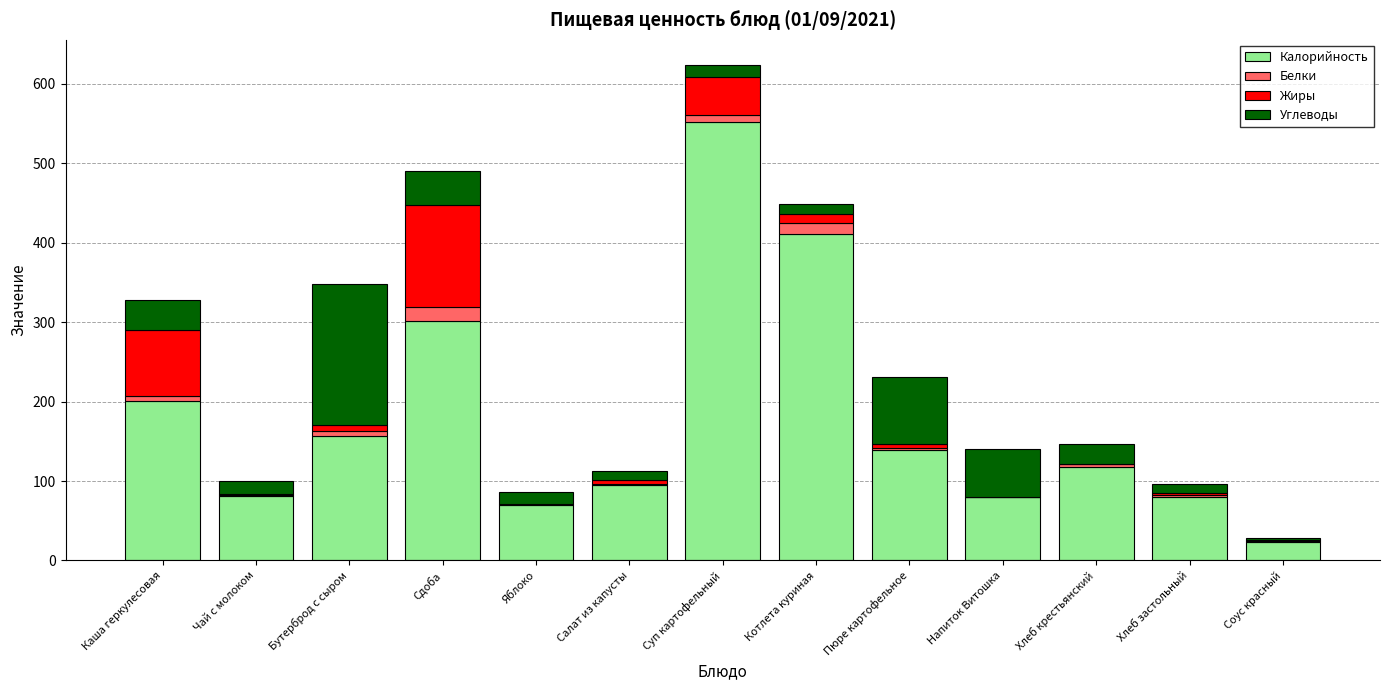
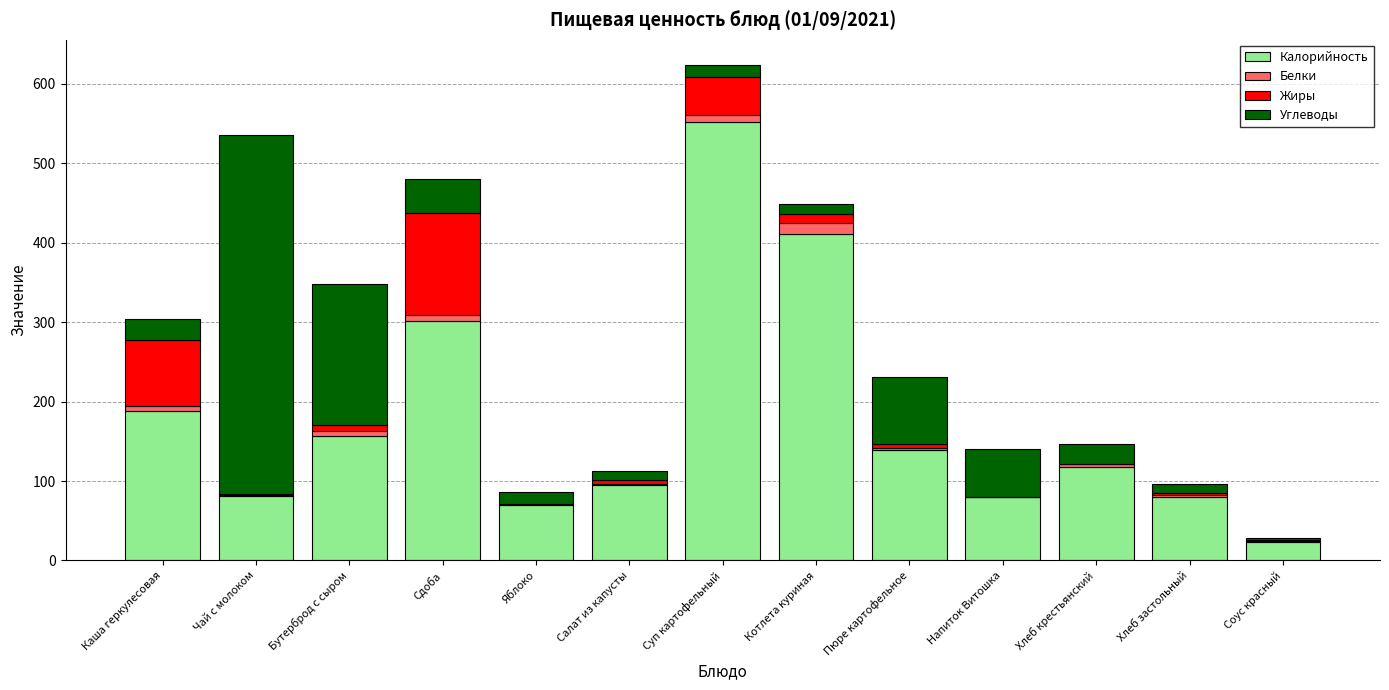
  {
    "Калорийность": {
-     "Каша геркулесовая": 200,
+     "Каша геркулесовая": 190,
      "Чай с молоком": 80,
      "Бутерброд с сыром": 160,
      "Сдоба": 300,
      "Яблоко": 70,
      "Салат из капусты": 100,
      "Суп картофельный": 550,
      "Котлета куриная": 410,
      "Пюре картофельное": 140,
      "Напиток Витошка": 80,
      "Хлеб крестьянский": 120,
      "Хлеб застольный": 80,
      "Соус красный": 20
    },
    "Белки": {
      "Каша геркулесовая": 10,
      "Бутерброд с сыром": 10,
-     "Сдоба": 20,
+     "Сдоба": 10,
      "Суп картофельный": 10,
      "Котлета куриная": 10,
      "Напиток Витошка": 0,
      "Хлеб крестьянский": 0
    },
    "Жиры": {
      "Каша геркулесовая": 80,
      "Бутерброд с сыром": 10,
      "Сдоба": 130,
      "Салат из капусты": 10,
      "Суп картофельный": 50,
      "Котлета куриная": 10,
      "Пюре картофельное": 0,
      "Напиток Витошка": 0
    },
    "Углеводы": {
-     "Каша геркулесовая": 40,
-     "Чай с молоком": 20,
+     "Каша геркулесовая": 30,
+     "Чай с молоком": 450,
      "Бутерброд с сыром": 180,
      "Сдоба": 40,
      "Яблоко": 10,
      "Салат из капусты": 10,
      "Суп картофельный": 20,
      "Котлета куриная": 10,
      "Пюре картофельное": 80,
      "Напиток Витошка": 60,
      "Хлеб крестьянский": 20,
      "Хлеб застольный": 10
    }
  }
